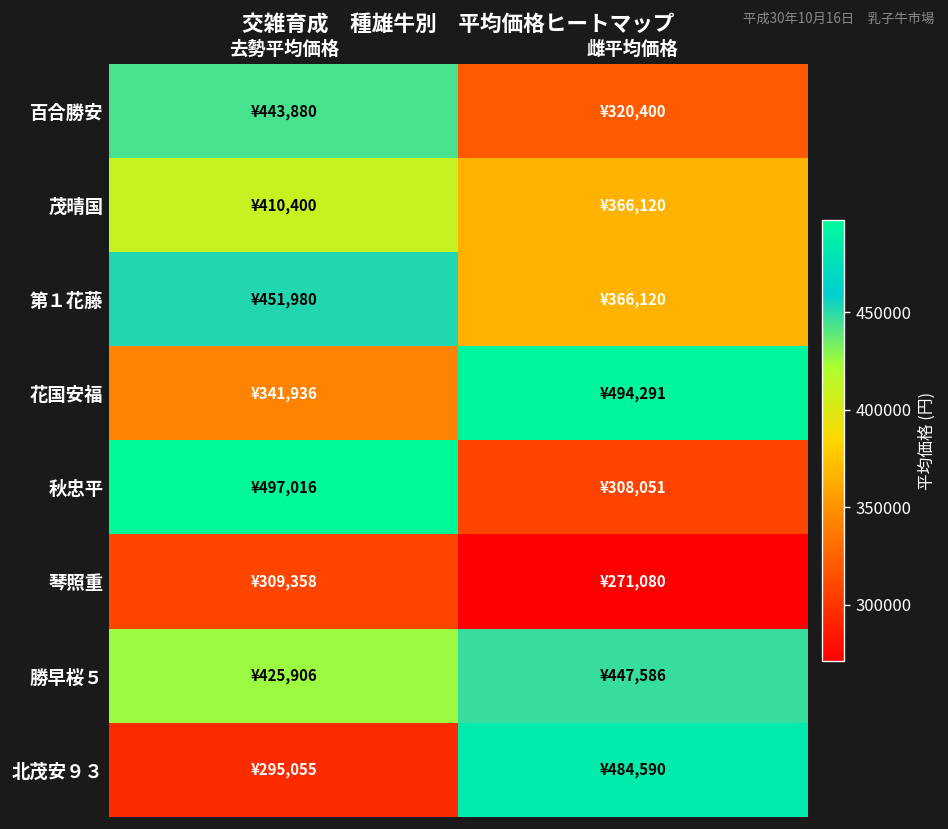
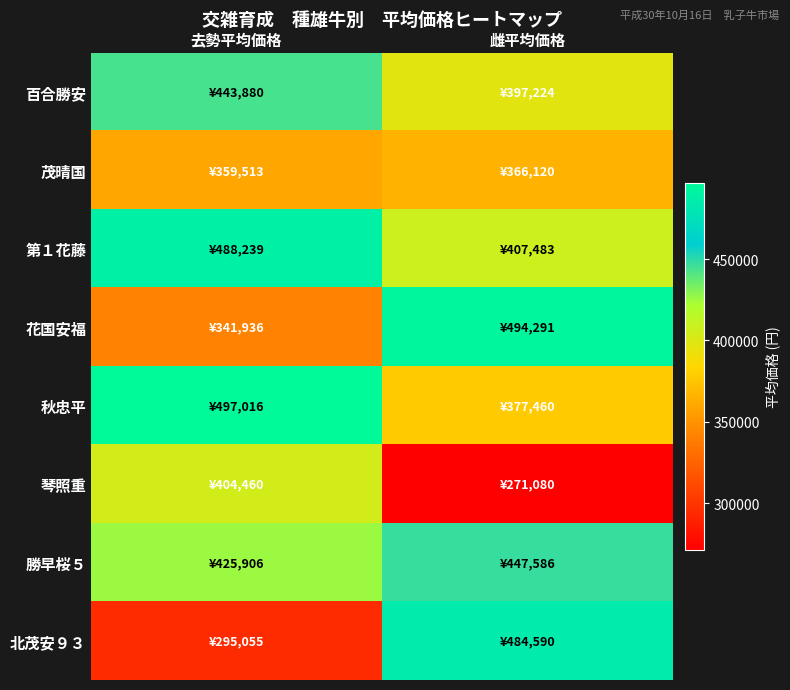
  {
    "百合勝安": {
      "去勢平均価格": "¥443,880",
-     "雌平均価格": "¥320,400"
+     "雌平均価格": "¥397,224"
    },
    "茂晴国": {
-     "去勢平均価格": "¥410,400",
+     "去勢平均価格": "¥359,513",
      "雌平均価格": "¥366,120"
    },
    "第１花藤": {
-     "去勢平均価格": "¥451,980",
-     "雌平均価格": "¥366,120"
+     "去勢平均価格": "¥488,239",
+     "雌平均価格": "¥407,483"
    },
    "花国安福": {
      "去勢平均価格": "¥341,936",
      "雌平均価格": "¥494,291"
    },
    "秋忠平": {
      "去勢平均価格": "¥497,016",
-     "雌平均価格": "¥308,051"
+     "雌平均価格": "¥377,460"
    },
    "琴照重": {
-     "去勢平均価格": "¥309,358",
+     "去勢平均価格": "¥404,460",
      "雌平均価格": "¥271,080"
    },
    "勝早桜５": {
      "去勢平均価格": "¥425,906",
      "雌平均価格": "¥447,586"
    },
    "北茂安９３": {
      "去勢平均価格": "¥295,055",
      "雌平均価格": "¥484,590"
    }
  }
